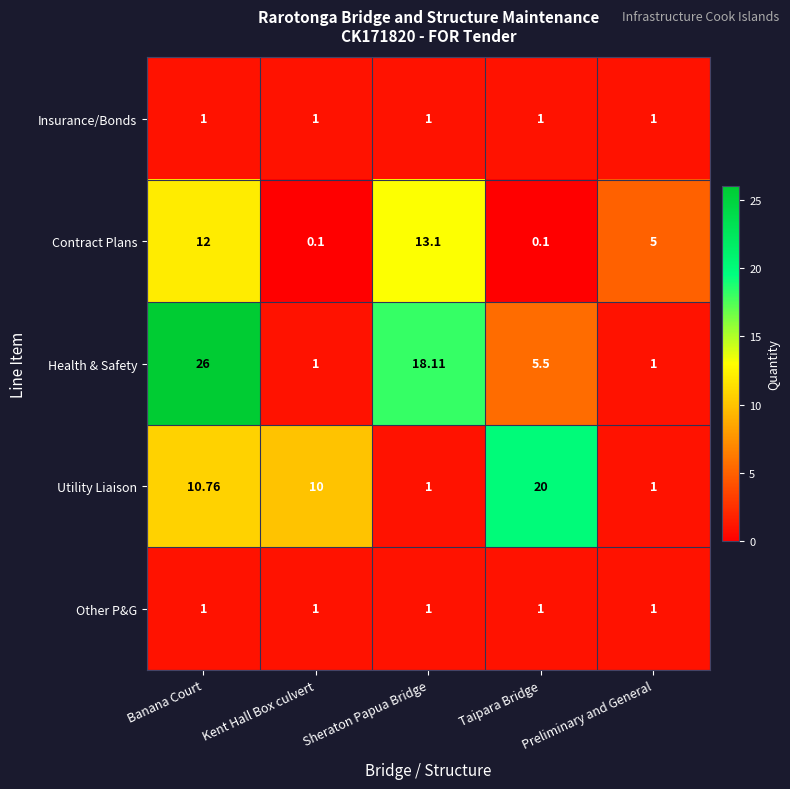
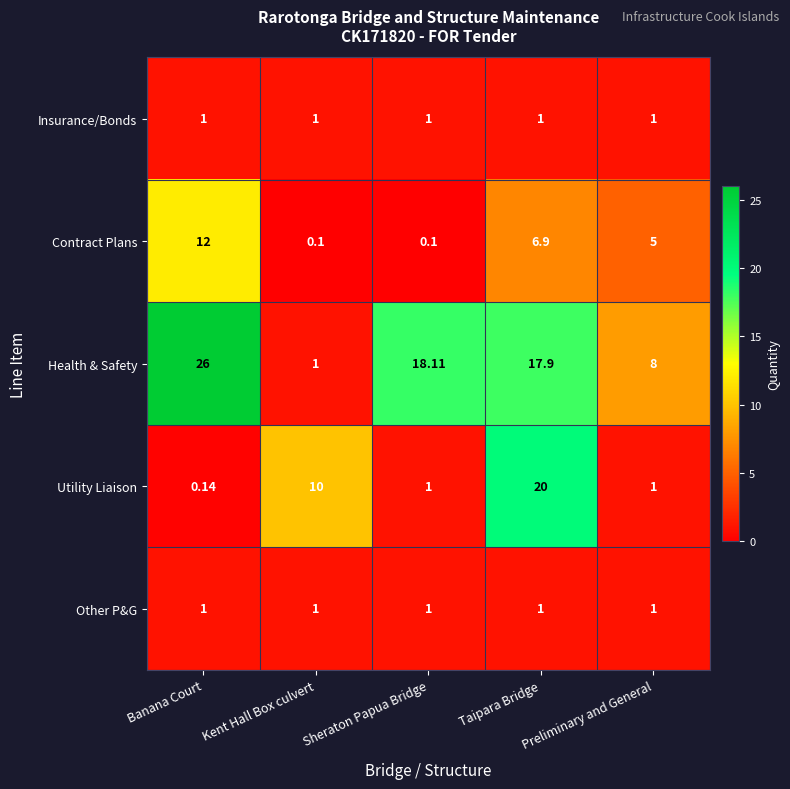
  {
    "Insurance/Bonds": {
      "Banana Court": 1,
      "Kent Hall Box culvert": 1,
      "Sheraton Papua Bridge": 1,
      "Taipara Bridge": 1,
      "Preliminary and General": 1
    },
    "Contract Plans": {
      "Banana Court": 12,
      "Kent Hall Box culvert": 0.1,
-     "Sheraton Papua Bridge": 13.1,
-     "Taipara Bridge": 0.1,
+     "Sheraton Papua Bridge": 0.1,
+     "Taipara Bridge": 6.9,
      "Preliminary and General": 5
    },
    "Health & Safety": {
      "Banana Court": 26,
      "Kent Hall Box culvert": 1,
      "Sheraton Papua Bridge": 18.11,
-     "Taipara Bridge": 5.5,
-     "Preliminary and General": 1
+     "Taipara Bridge": 17.9,
+     "Preliminary and General": 8
    },
    "Utility Liaison": {
-     "Banana Court": 10.76,
+     "Banana Court": 0.14,
      "Kent Hall Box culvert": 10,
      "Sheraton Papua Bridge": 1,
      "Taipara Bridge": 20,
      "Preliminary and General": 1
    },
    "Other P&G": {
      "Banana Court": 1,
      "Kent Hall Box culvert": 1,
      "Sheraton Papua Bridge": 1,
      "Taipara Bridge": 1,
      "Preliminary and General": 1
    }
  }
